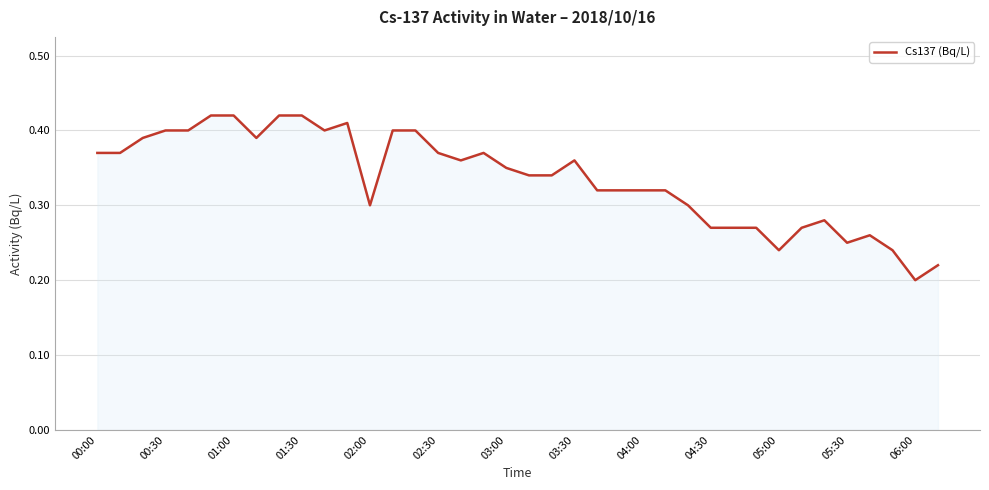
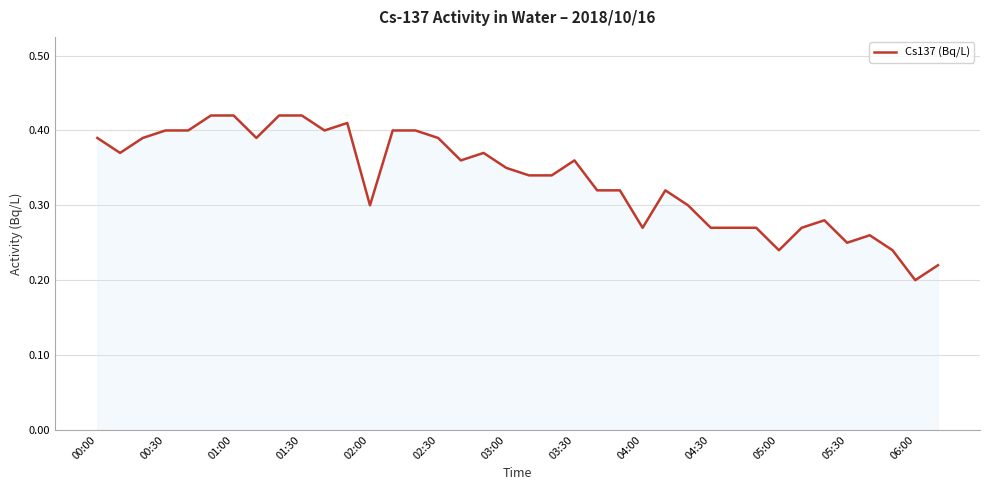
  {
-   "00:00": 0.37,
+   "00:00": 0.39,
    "00:30": 0.40,
    "01:00": 0.42,
    "01:30": 0.42,
    "02:00": 0.30,
-   "02:30": 0.37,
+   "02:30": 0.39,
    "03:00": 0.35,
    "03:30": 0.36,
-   "04:00": 0.32,
+   "04:00": 0.27,
    "04:30": 0.27,
    "05:00": 0.24,
    "05:30": 0.25,
    "06:00": 0.20
  }
